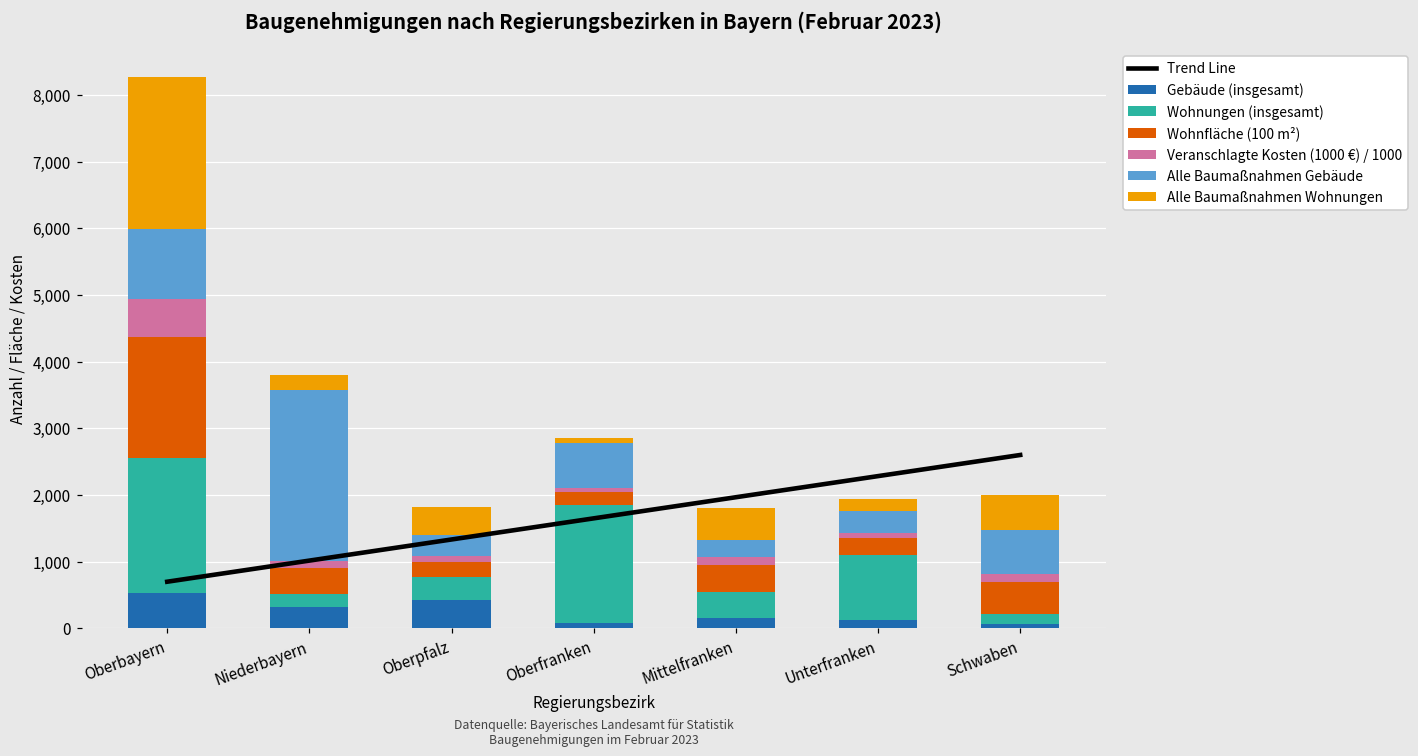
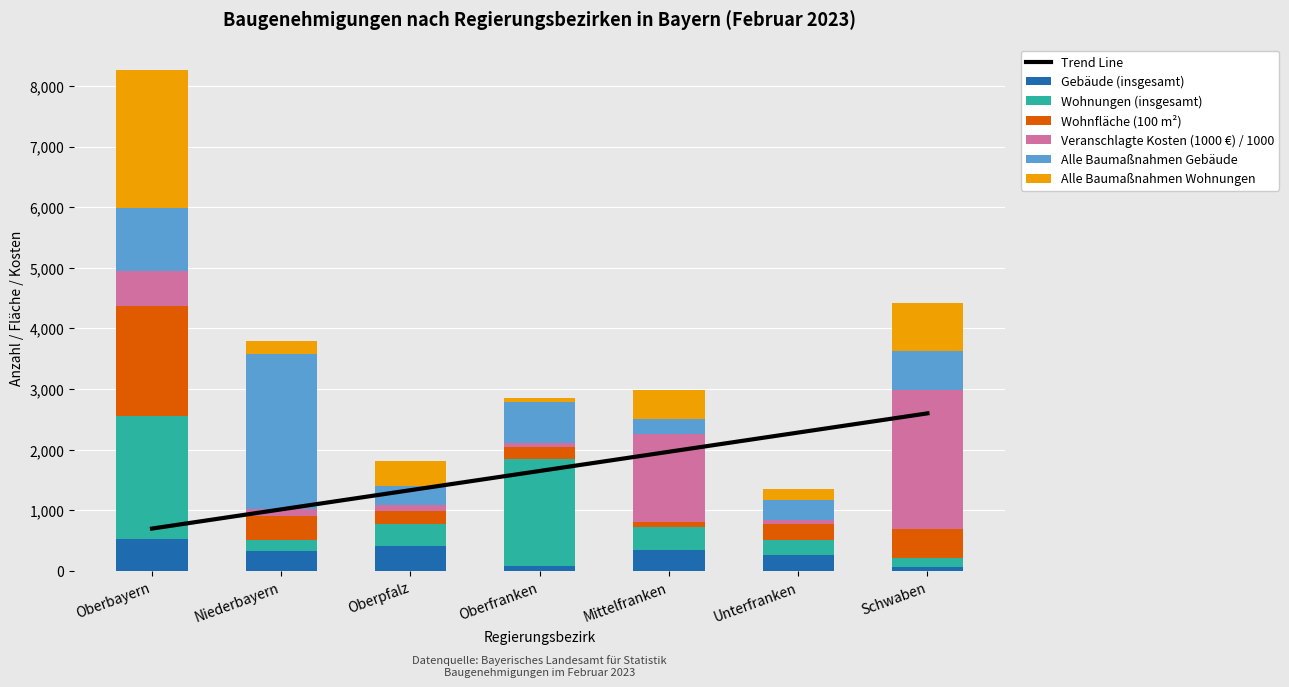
  {
    "Trend Line": {
      "Oberbayern": "700",
      "Niederbayern": "1,000",
      "Oberpfalz": "1,300",
      "Oberfranken": "1,700",
      "Mittelfranken": "2,000",
      "Unterfranken": "2,300",
      "Schwaben": "2,600"
    },
    "Gebäude (insgesamt)": {
      "Oberbayern": "500",
      "Niederbayern": "300",
      "Oberpfalz": "400",
      "Oberfranken": "100",
-     "Mittelfranken": "200",
-     "Unterfranken": "100",
+     "Mittelfranken": "300",
+     "Unterfranken": "300",
      "Schwaben": "100"
    },
    "Wohnungen (insgesamt)": {
      "Oberbayern": "2,000",
      "Niederbayern": "200",
      "Oberpfalz": "400",
      "Oberfranken": "1,800",
      "Mittelfranken": "400",
-     "Unterfranken": "1,000",
+     "Unterfranken": "200",
      "Schwaben": "100"
    },
    "Wohnfläche (100 m²)": {
      "Oberbayern": "1,800",
      "Niederbayern": "400",
      "Oberpfalz": "200",
      "Oberfranken": "200",
-     "Mittelfranken": "400",
+     "Mittelfranken": "100",
      "Unterfranken": "300",
      "Schwaben": "500"
    },
    "Veranschlagte Kosten (1000 €) / 1000": {
      "Oberbayern": "600",
      "Niederbayern": "100",
      "Oberpfalz": "100",
      "Oberfranken": "100",
-     "Mittelfranken": "100",
+     "Mittelfranken": "1,400",
      "Unterfranken": "100",
-     "Schwaben": "100"
+     "Schwaben": "2,300"
    },
    "Alle Baumaßnahmen Gebäude": {
      "Oberbayern": "1,000",
      "Niederbayern": "2,600",
      "Oberpfalz": "300",
      "Oberfranken": "700",
      "Mittelfranken": "200",
      "Unterfranken": "300",
      "Schwaben": "600"
    },
    "Alle Baumaßnahmen Wohnungen": {
      "Oberbayern": "2,300",
      "Niederbayern": "200",
      "Oberpfalz": "400",
      "Oberfranken": "100",
      "Mittelfranken": "500",
      "Unterfranken": "200",
-     "Schwaben": "500"
+     "Schwaben": "800"
    }
  }
